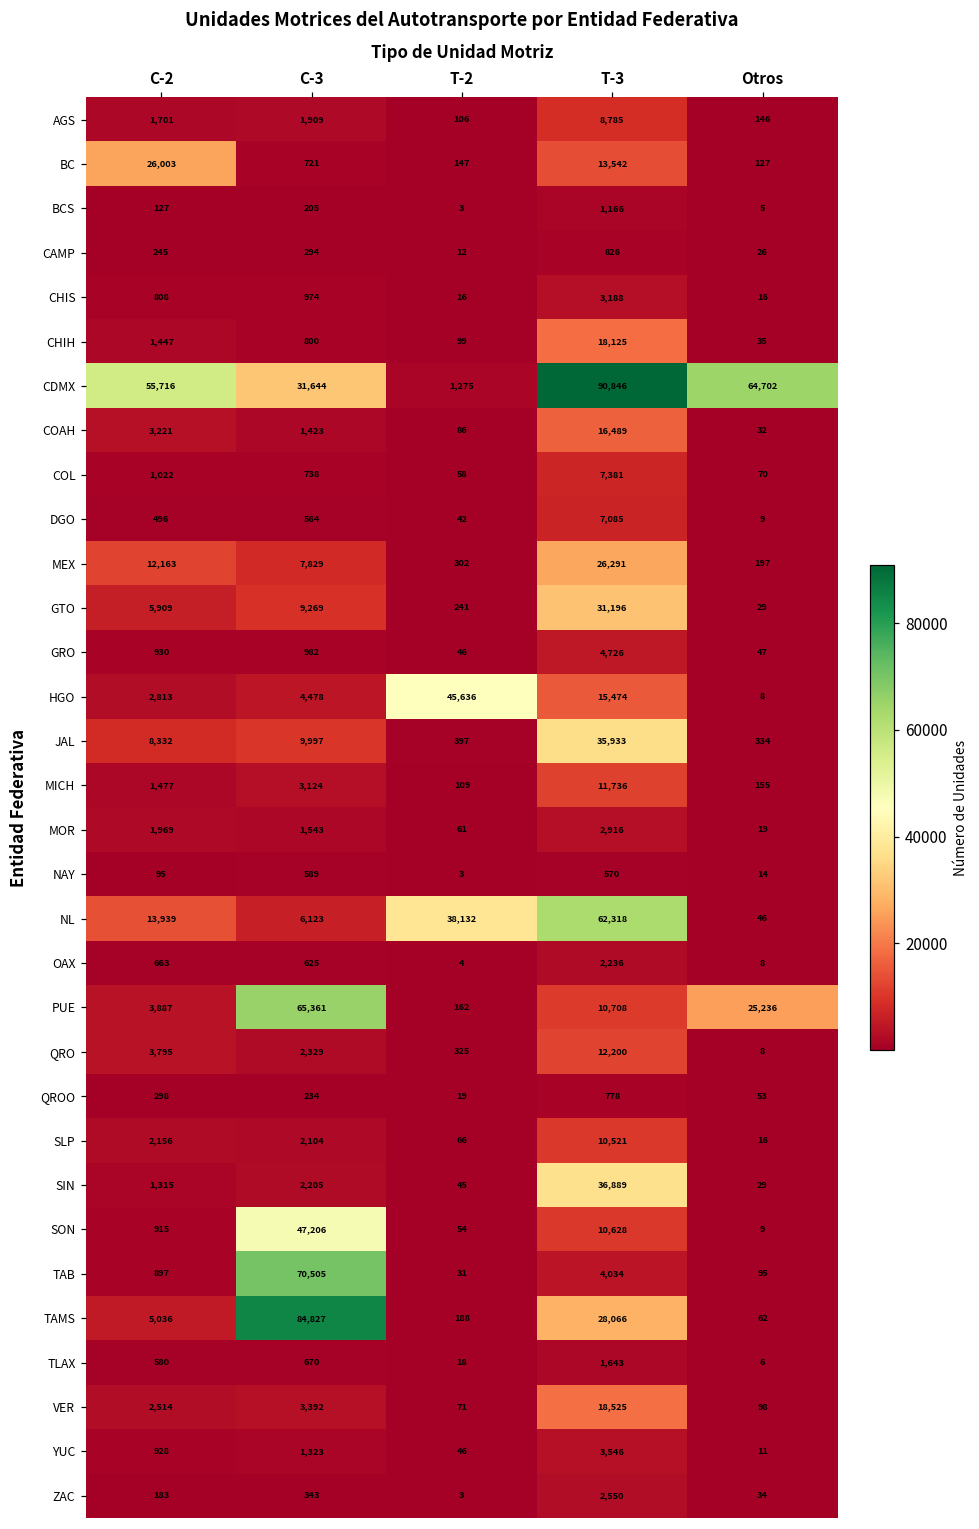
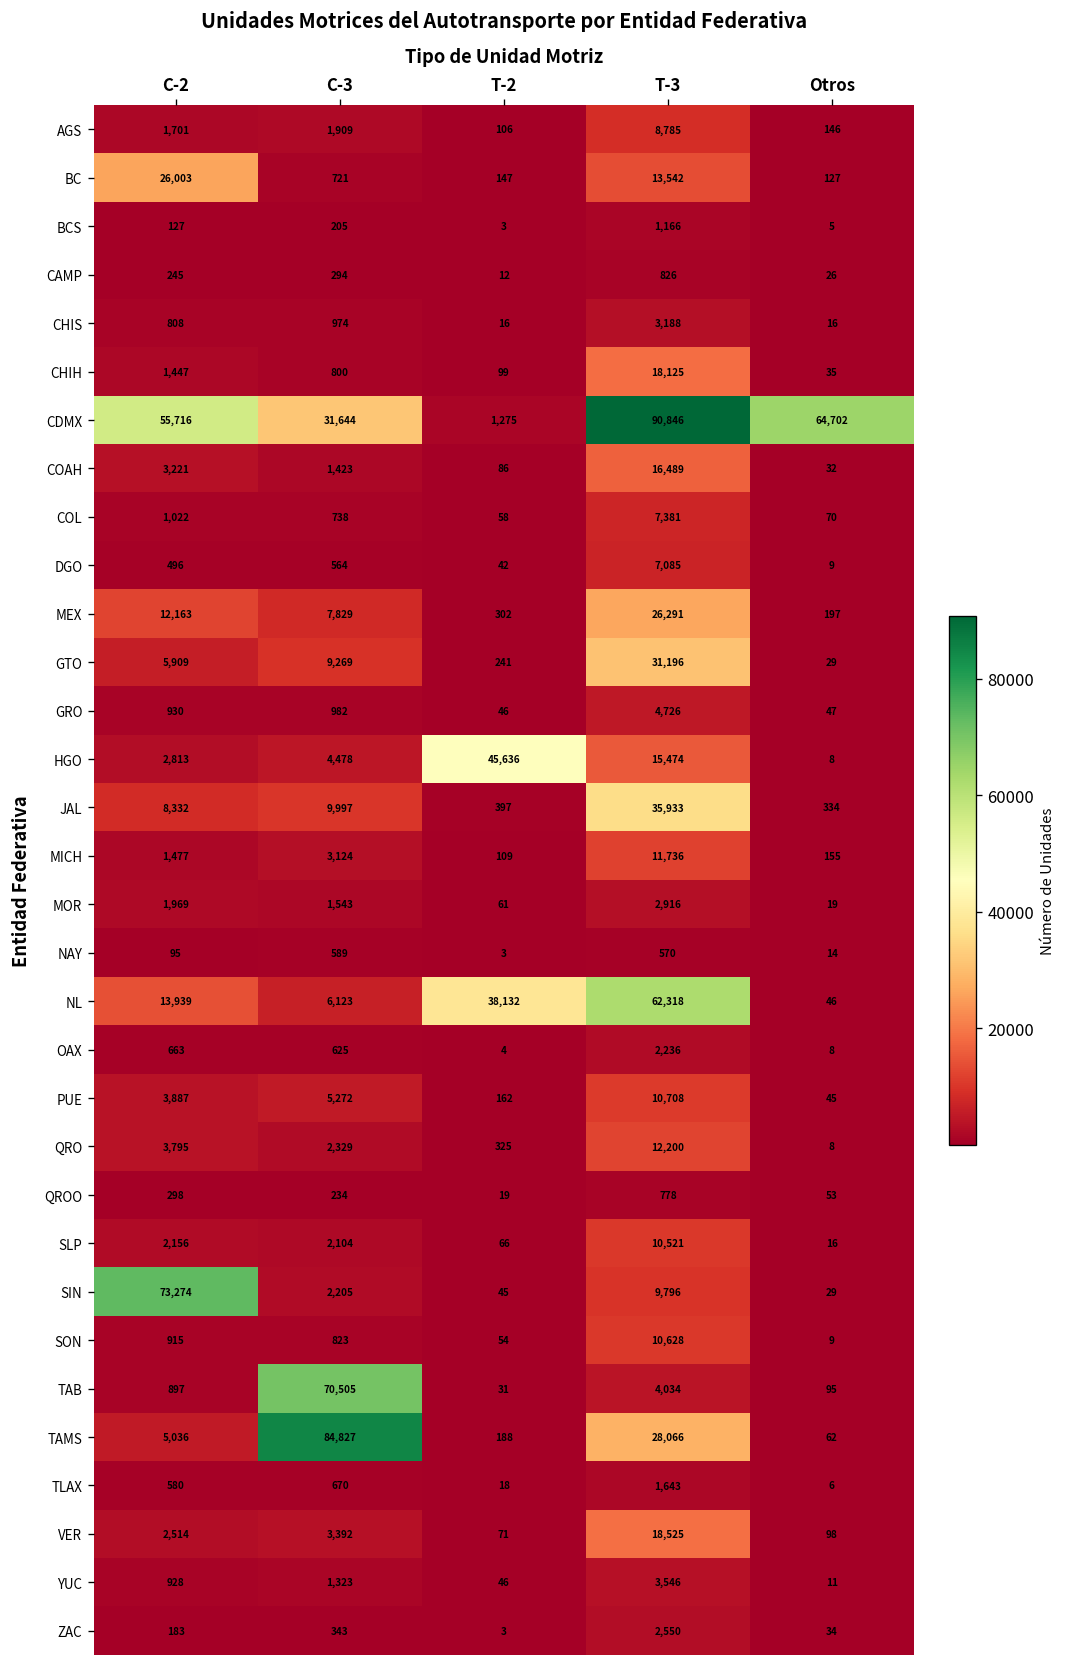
  {
    "AGS": {
      "C-2": "1,701",
      "C-3": "1,909",
      "T-2": "106",
      "T-3": "8,785",
      "Otros": "146"
    },
    "BC": {
      "C-2": "26,003",
      "C-3": "721",
      "T-2": "147",
      "T-3": "13,542",
      "Otros": "127"
    },
    "BCS": {
      "C-2": "127",
      "C-3": "205",
      "T-2": "3",
      "T-3": "1,166",
      "Otros": "5"
    },
    "CAMP": {
      "C-2": "245",
      "C-3": "294",
      "T-2": "12",
      "T-3": "826",
      "Otros": "26"
    },
    "CHIS": {
      "C-2": "808",
      "C-3": "974",
      "T-2": "16",
      "T-3": "3,188",
      "Otros": "16"
    },
    "CHIH": {
      "C-2": "1,447",
      "C-3": "800",
      "T-2": "99",
      "T-3": "18,125",
      "Otros": "35"
    },
    "CDMX": {
      "C-2": "55,716",
      "C-3": "31,644",
      "T-2": "1,275",
      "T-3": "90,846",
      "Otros": "64,702"
    },
    "COAH": {
      "C-2": "3,221",
      "C-3": "1,423",
      "T-2": "86",
      "T-3": "16,489",
      "Otros": "32"
    },
    "COL": {
      "C-2": "1,022",
      "C-3": "738",
      "T-2": "58",
      "T-3": "7,381",
      "Otros": "70"
    },
    "DGO": {
      "C-2": "496",
      "C-3": "564",
      "T-2": "42",
      "T-3": "7,085",
      "Otros": "9"
    },
    "MEX": {
      "C-2": "12,163",
      "C-3": "7,829",
      "T-2": "302",
      "T-3": "26,291",
      "Otros": "197"
    },
    "GTO": {
      "C-2": "5,909",
      "C-3": "9,269",
      "T-2": "241",
      "T-3": "31,196",
      "Otros": "29"
    },
    "GRO": {
      "C-2": "930",
      "C-3": "982",
      "T-2": "46",
      "T-3": "4,726",
      "Otros": "47"
    },
    "HGO": {
      "C-2": "2,813",
      "C-3": "4,478",
      "T-2": "45,636",
      "T-3": "15,474",
      "Otros": "8"
    },
    "JAL": {
      "C-2": "8,332",
      "C-3": "9,997",
      "T-2": "397",
      "T-3": "35,933",
      "Otros": "334"
    },
    "MICH": {
      "C-2": "1,477",
      "C-3": "3,124",
      "T-2": "109",
      "T-3": "11,736",
      "Otros": "155"
    },
    "MOR": {
      "C-2": "1,969",
      "C-3": "1,543",
      "T-2": "61",
      "T-3": "2,916",
      "Otros": "19"
    },
    "NAY": {
      "C-2": "95",
      "C-3": "589",
      "T-2": "3",
      "T-3": "570",
      "Otros": "14"
    },
    "NL": {
      "C-2": "13,939",
      "C-3": "6,123",
      "T-2": "38,132",
      "T-3": "62,318",
      "Otros": "46"
    },
    "OAX": {
      "C-2": "663",
      "C-3": "625",
      "T-2": "4",
      "T-3": "2,236",
      "Otros": "8"
    },
    "PUE": {
      "C-2": "3,887",
-     "C-3": "65,361",
+     "C-3": "5,272",
      "T-2": "162",
      "T-3": "10,708",
-     "Otros": "25,236"
+     "Otros": "45"
    },
    "QRO": {
      "C-2": "3,795",
      "C-3": "2,329",
      "T-2": "325",
      "T-3": "12,200",
      "Otros": "8"
    },
    "QROO": {
      "C-2": "298",
      "C-3": "234",
      "T-2": "19",
      "T-3": "778",
      "Otros": "53"
    },
    "SLP": {
      "C-2": "2,156",
      "C-3": "2,104",
      "T-2": "66",
      "T-3": "10,521",
      "Otros": "16"
    },
    "SIN": {
-     "C-2": "1,315",
+     "C-2": "73,274",
      "C-3": "2,205",
      "T-2": "45",
-     "T-3": "36,889",
+     "T-3": "9,796",
      "Otros": "29"
    },
    "SON": {
      "C-2": "915",
-     "C-3": "47,206",
+     "C-3": "823",
      "T-2": "54",
      "T-3": "10,628",
      "Otros": "9"
    },
    "TAB": {
      "C-2": "897",
      "C-3": "70,505",
      "T-2": "31",
      "T-3": "4,034",
      "Otros": "95"
    },
    "TAMS": {
      "C-2": "5,036",
      "C-3": "84,827",
      "T-2": "188",
      "T-3": "28,066",
      "Otros": "62"
    },
    "TLAX": {
      "C-2": "580",
      "C-3": "670",
      "T-2": "18",
      "T-3": "1,643",
      "Otros": "6"
    },
    "VER": {
      "C-2": "2,514",
      "C-3": "3,392",
      "T-2": "71",
      "T-3": "18,525",
      "Otros": "98"
    },
    "YUC": {
      "C-2": "928",
      "C-3": "1,323",
      "T-2": "46",
      "T-3": "3,546",
      "Otros": "11"
    },
    "ZAC": {
      "C-2": "183",
      "C-3": "343",
      "T-2": "3",
      "T-3": "2,550",
      "Otros": "34"
    }
  }
